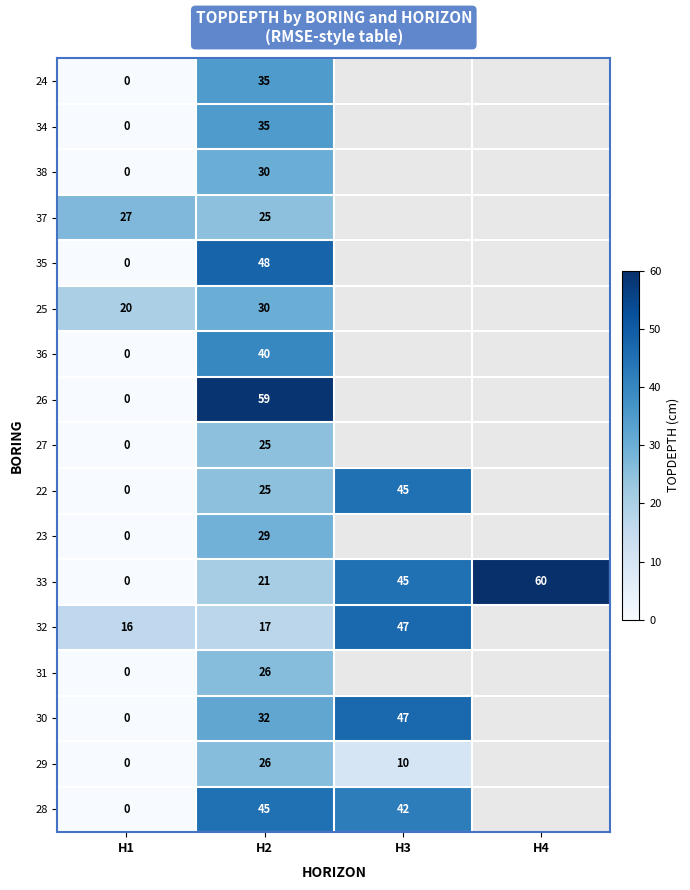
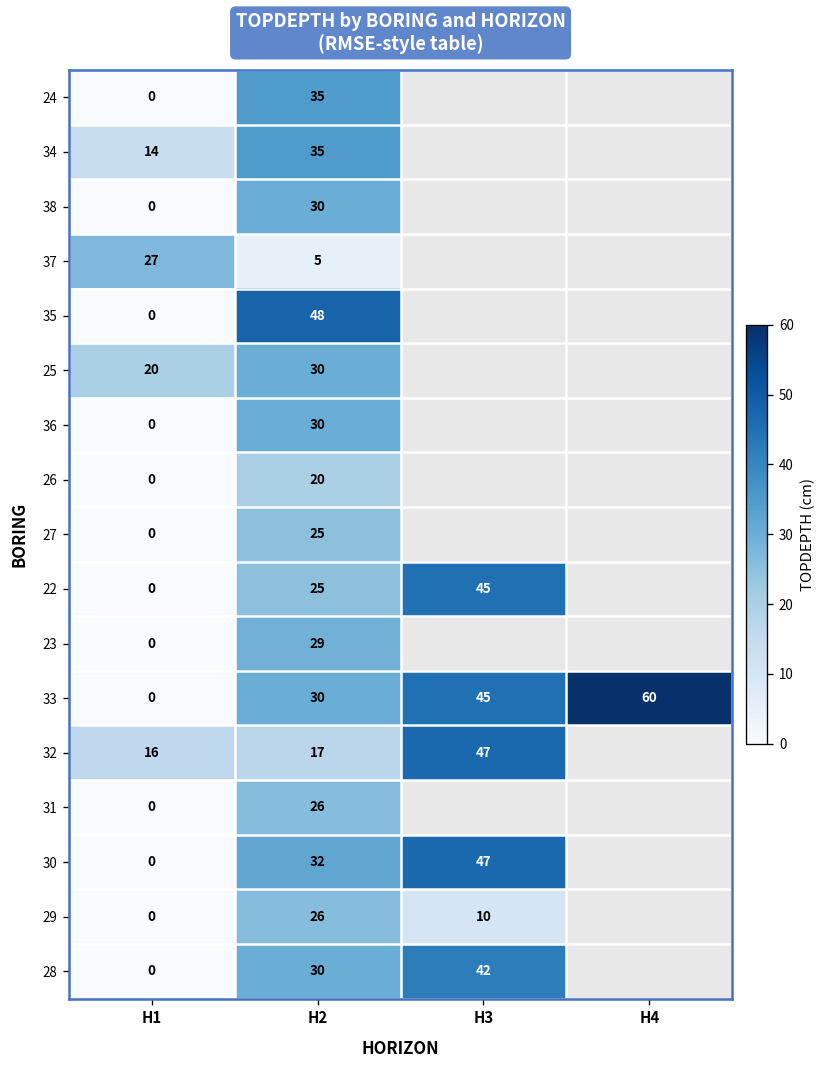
  {
    "24": {
      "H1": 0,
      "H2": 35
    },
    "34": {
-     "H1": 0,
+     "H1": 14,
      "H2": 35
    },
    "38": {
      "H1": 0,
      "H2": 30
    },
    "37": {
      "H1": 27,
-     "H2": 25
+     "H2": 5
    },
    "35": {
      "H1": 0,
      "H2": 48
    },
    "25": {
      "H1": 20,
      "H2": 30
    },
    "36": {
      "H1": 0,
-     "H2": 40
+     "H2": 30
    },
    "26": {
      "H1": 0,
-     "H2": 59
+     "H2": 20
    },
    "27": {
      "H1": 0,
      "H2": 25
    },
    "22": {
      "H1": 0,
      "H2": 25,
      "H3": 45
    },
    "23": {
      "H1": 0,
      "H2": 29
    },
    "33": {
      "H1": 0,
-     "H2": 21,
+     "H2": 30,
      "H3": 45,
      "H4": 60
    },
    "32": {
      "H1": 16,
      "H2": 17,
      "H3": 47
    },
    "31": {
      "H1": 0,
      "H2": 26
    },
    "30": {
      "H1": 0,
      "H2": 32,
      "H3": 47
    },
    "29": {
      "H1": 0,
      "H2": 26,
      "H3": 10
    },
    "28": {
      "H1": 0,
-     "H2": 45,
+     "H2": 30,
      "H3": 42
    }
  }
